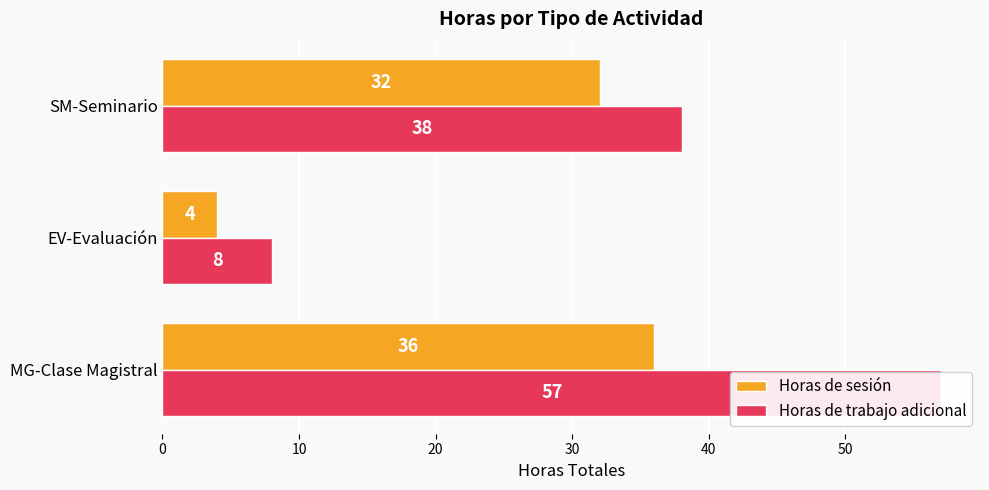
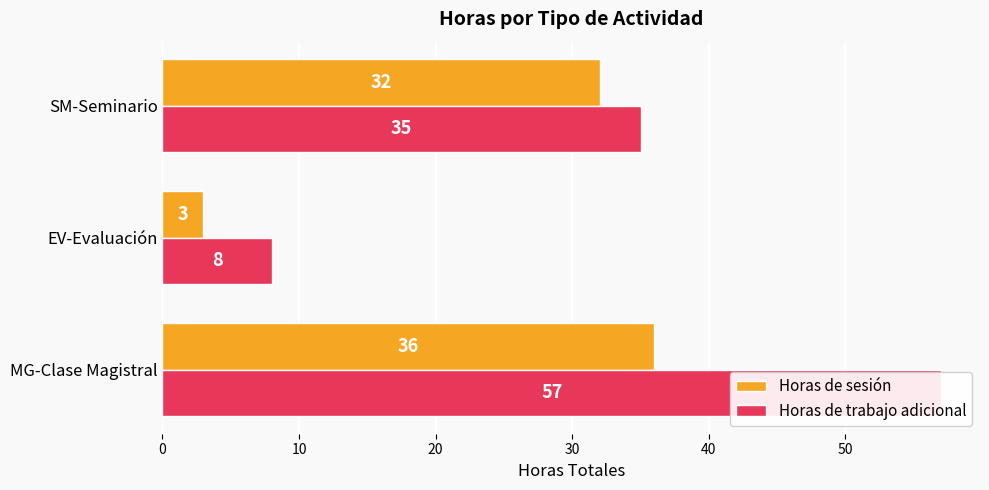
  {
    "Horas de sesión": {
      "SM-Seminario": 32,
-     "EV-Evaluación": 4,
+     "EV-Evaluación": 3,
      "MG-Clase Magistral": 36
    },
    "Horas de trabajo adicional": {
-     "SM-Seminario": 38,
+     "SM-Seminario": 35,
      "EV-Evaluación": 8
    }
  }
